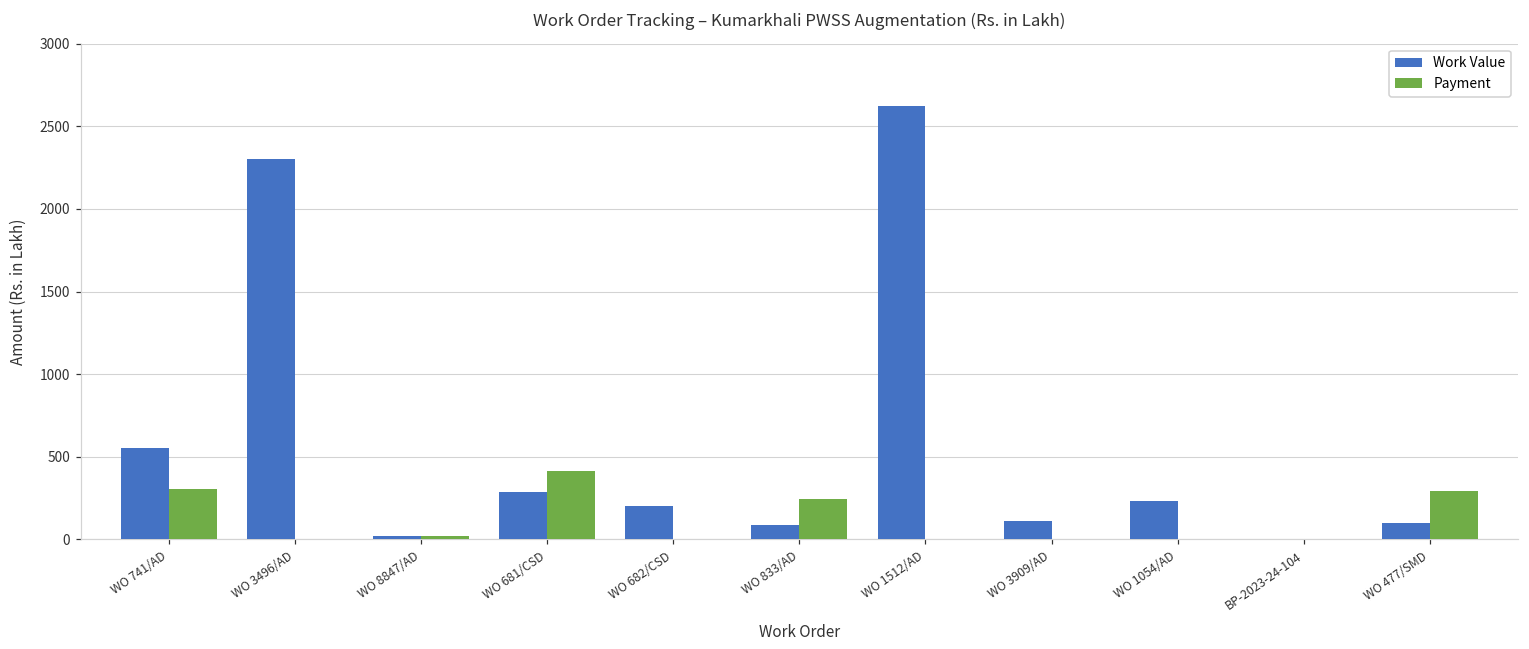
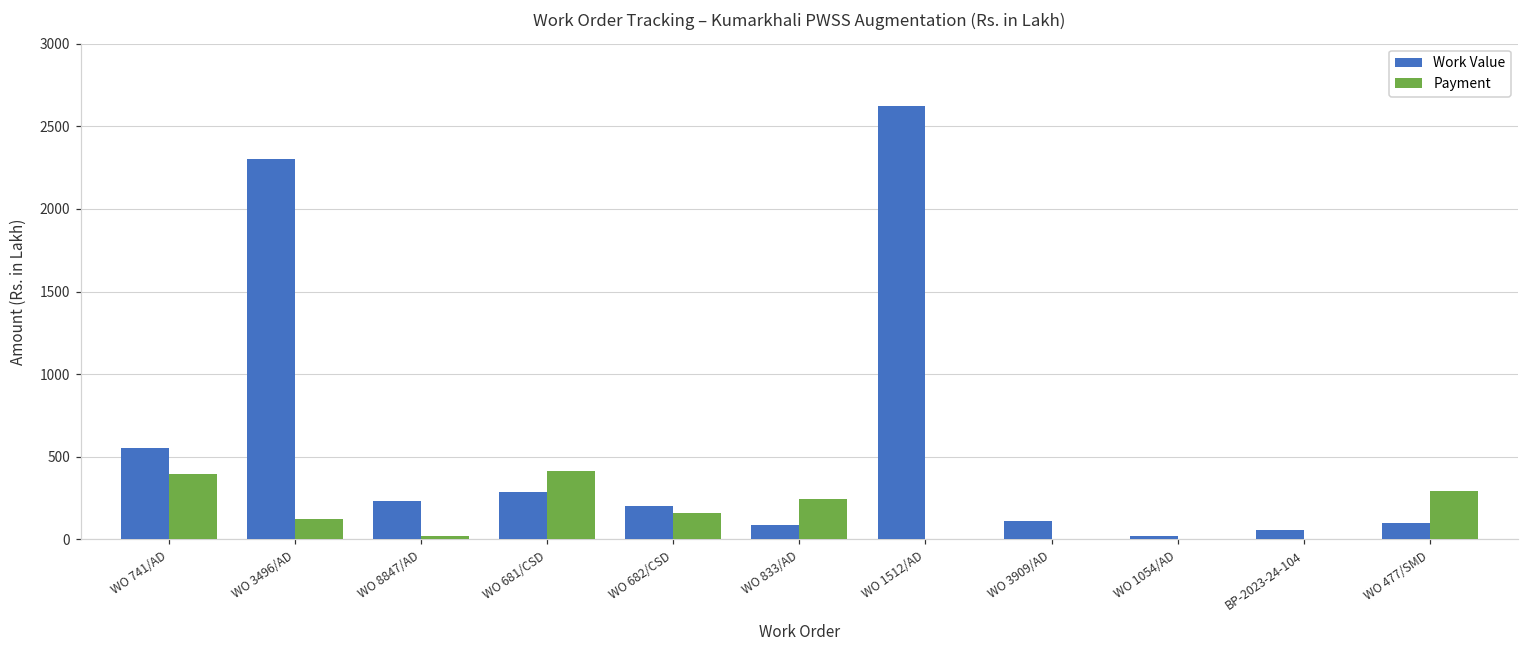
  {
    "Work Value": {
      "WO 741/AD": 550,
      "WO 3496/AD": 2300,
-     "WO 8847/AD": 20,
+     "WO 8847/AD": 230,
      "WO 681/CSD": 290,
      "WO 682/CSD": 200,
      "WO 833/AD": 90,
      "WO 1512/AD": 2620,
      "WO 3909/AD": 110,
-     "WO 1054/AD": 230,
-     "BP-2023-24-104": 0,
+     "WO 1054/AD": 20,
+     "BP-2023-24-104": 60,
      "WO 477/SMD": 100
    },
    "Payment": {
-     "WO 741/AD": 300,
-     "WO 3496/AD": 0,
+     "WO 741/AD": 390,
+     "WO 3496/AD": 120,
      "WO 8847/AD": 20,
      "WO 681/CSD": 410,
-     "WO 682/CSD": 0,
+     "WO 682/CSD": 160,
      "WO 833/AD": 240,
      "WO 1512/AD": 0,
      "WO 3909/AD": 0,
      "WO 1054/AD": 0,
      "BP-2023-24-104": 0,
      "WO 477/SMD": 290
    }
  }
